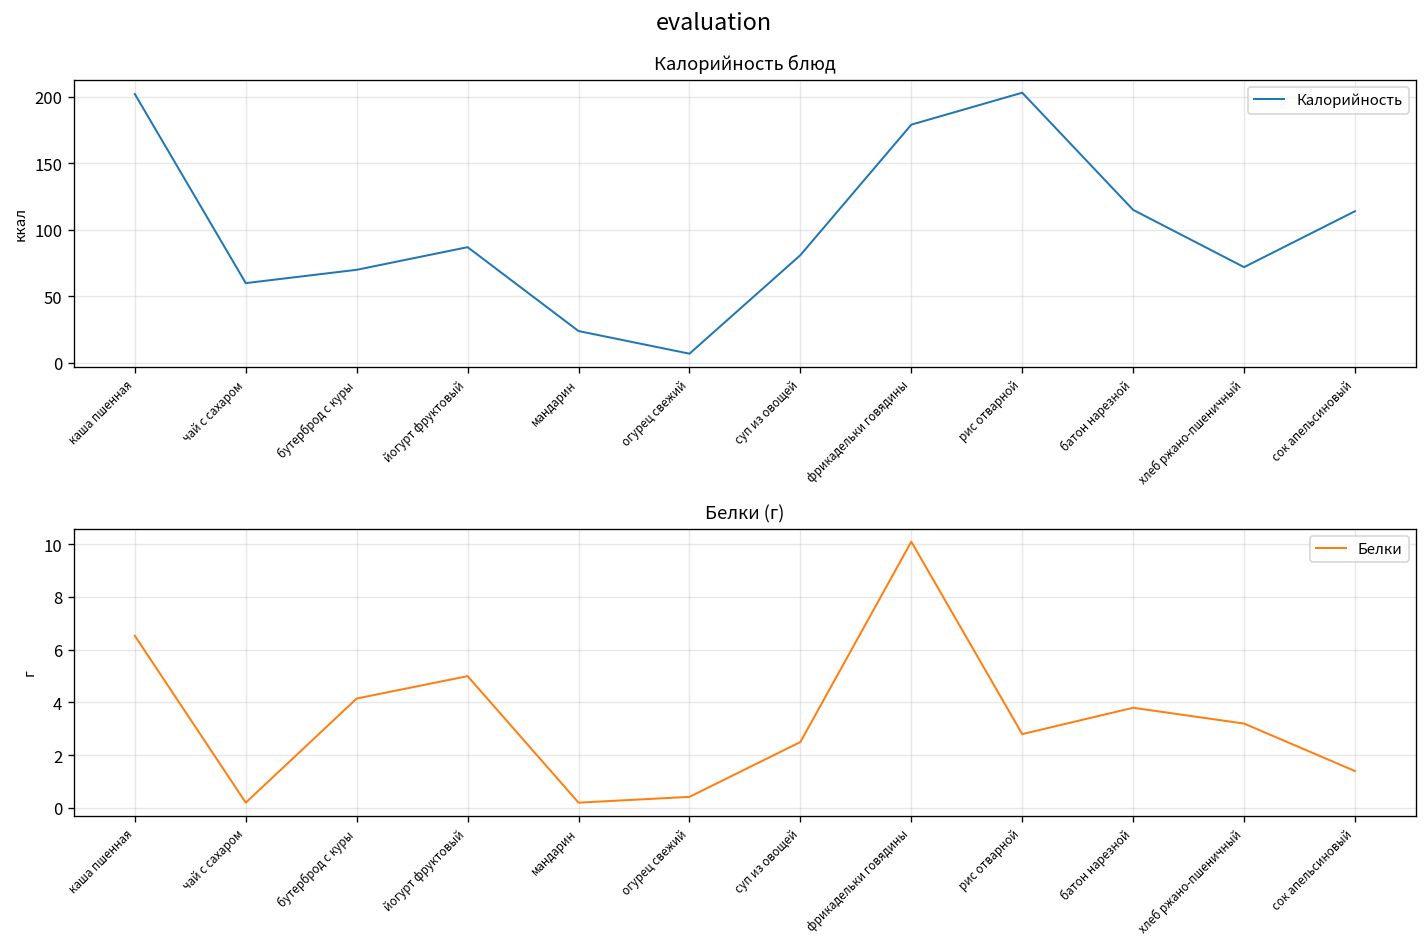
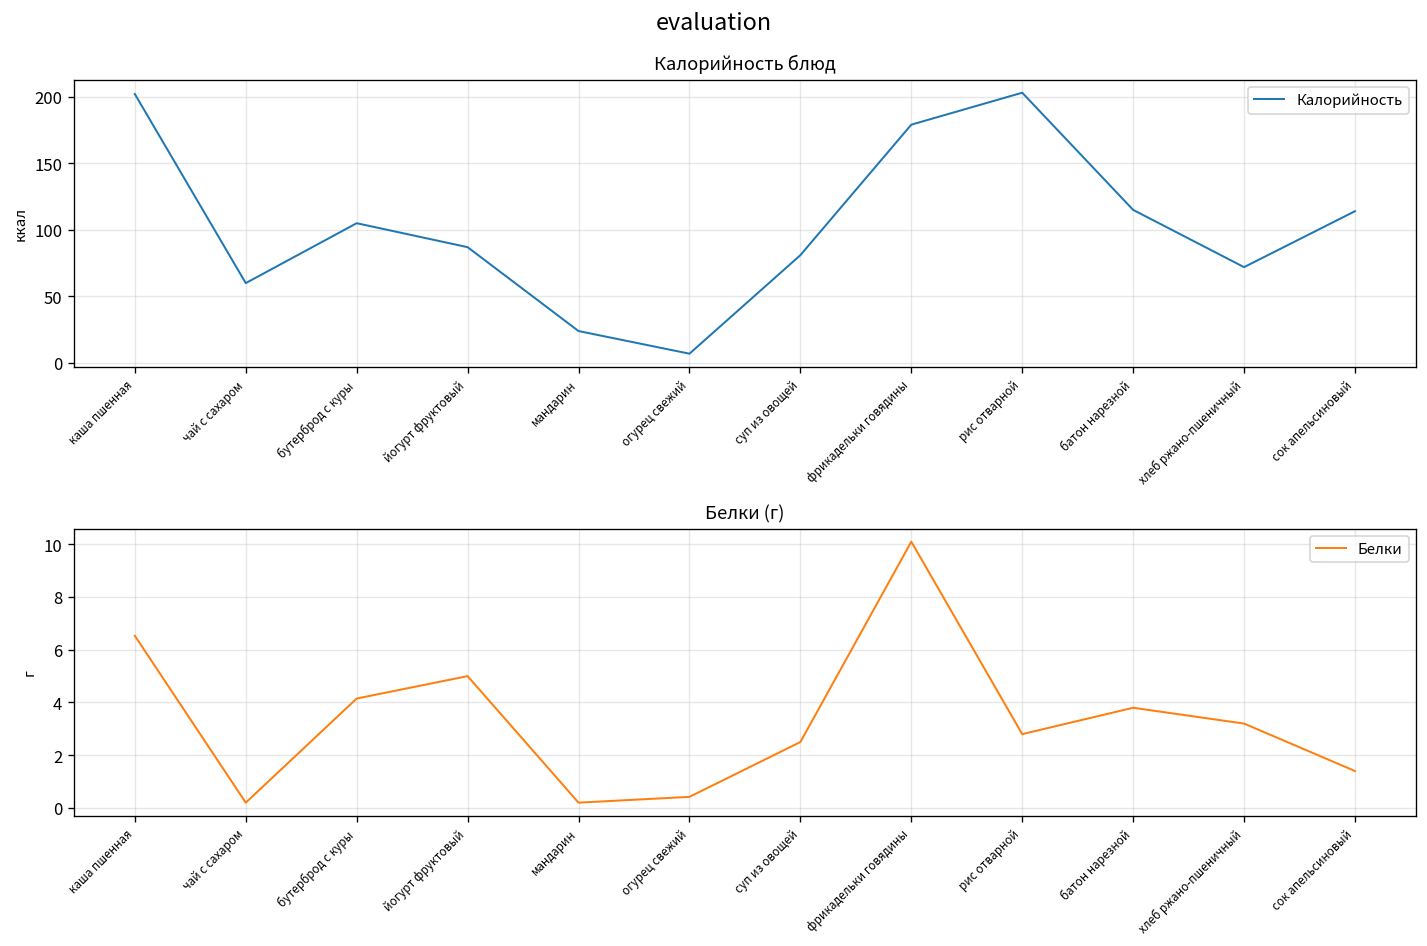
  {
    "Калорийность блюд": {
      "каша пшенная": 202,
      "чай с сахаром": 60,
-     "бутерброд с куры": 70,
+     "бутерброд с куры": 105,
      "йогурт фруктовый": 87,
      "мандарин": 24,
      "огурец свежий": 7,
      "суп из овощей": 81,
      "фрикадельки говядины": 179,
      "рис отварной": 203,
      "батон нарезной": 115,
      "хлеб ржано-пшеничный": 72,
      "сок апельсиновый": 114
    },
    "Белки (г)": {
      "каша пшенная": 6.5,
      "чай с сахаром": 0.2,
      "бутерброд с куры": 4.2,
      "йогурт фруктовый": 5.0,
      "мандарин": 0.2,
      "огурец свежий": 0.4,
      "суп из овощей": 2.5,
      "фрикадельки говядины": 10.1,
      "рис отварной": 2.8,
      "батон нарезной": 3.8,
      "хлеб ржано-пшеничный": 3.2,
      "сок апельсиновый": 1.4
    }
  }
